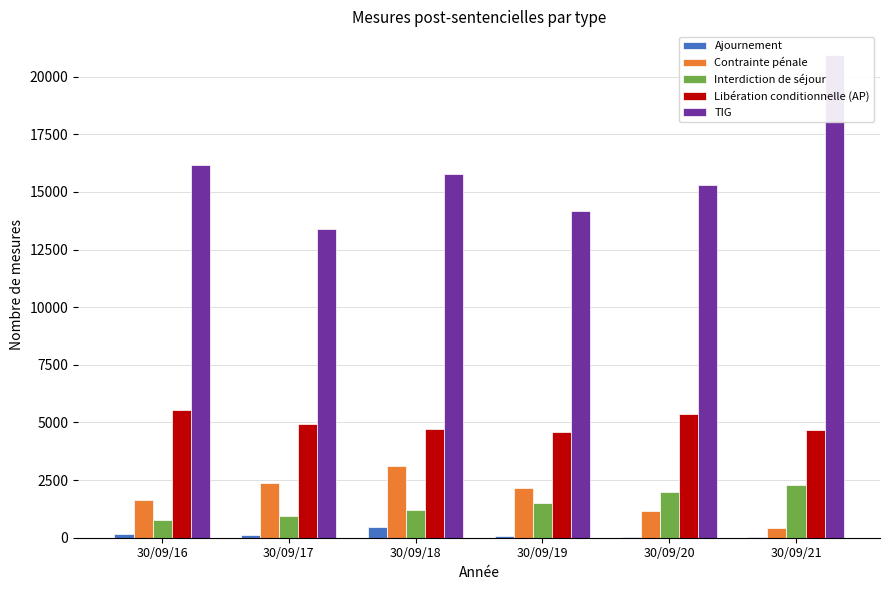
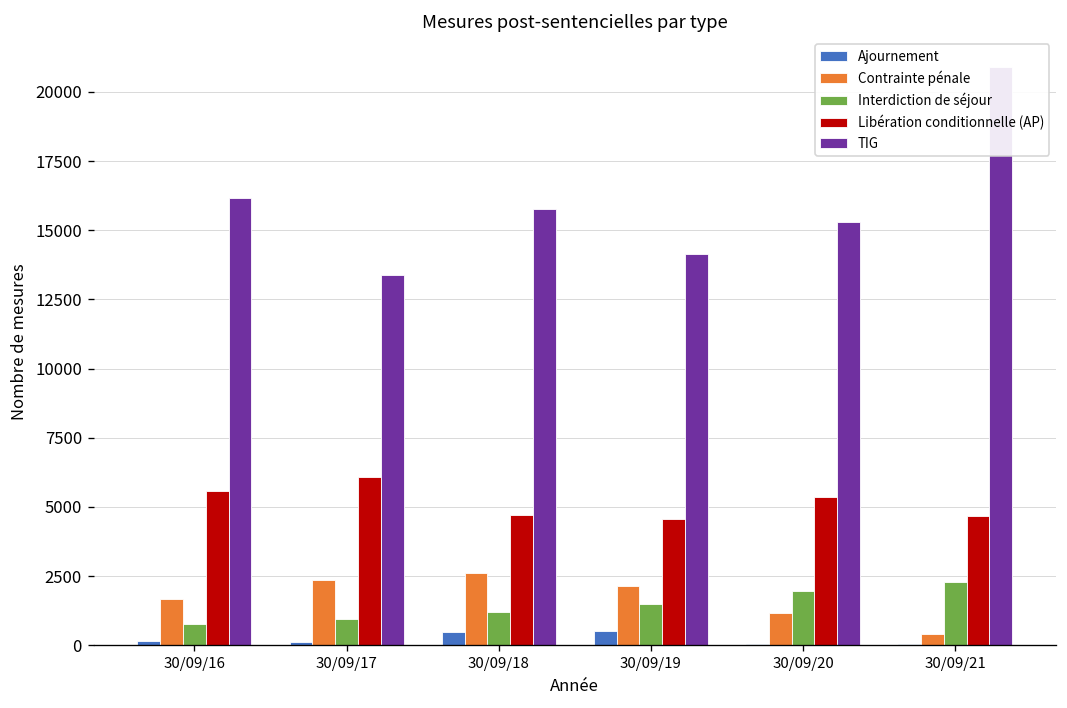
  {
    "Ajournement": {
      "30/09/16": 200,
      "30/09/17": 100,
      "30/09/18": 500,
-     "30/09/19": 100
+     "30/09/19": 500
    },
    "Contrainte pénale": {
      "30/09/16": 1700,
      "30/09/17": 2400,
-     "30/09/18": 3100,
+     "30/09/18": 2600,
      "30/09/19": 2100,
      "30/09/20": 1200,
      "30/09/21": 400
    },
    "Interdiction de séjour": {
      "30/09/16": 800,
      "30/09/17": 900,
      "30/09/18": 1200,
      "30/09/19": 1500,
      "30/09/20": 2000,
      "30/09/21": 2300
    },
    "Libération conditionnelle (AP)": {
      "30/09/16": 5600,
-     "30/09/17": 4900,
+     "30/09/17": 6100,
      "30/09/18": 4700,
      "30/09/19": 4600,
      "30/09/20": 5400,
      "30/09/21": 4700
    },
    "TIG": {
      "30/09/16": 16200,
      "30/09/17": 13400,
      "30/09/18": 15800,
      "30/09/19": 14200,
      "30/09/20": 15300
    }
  }
